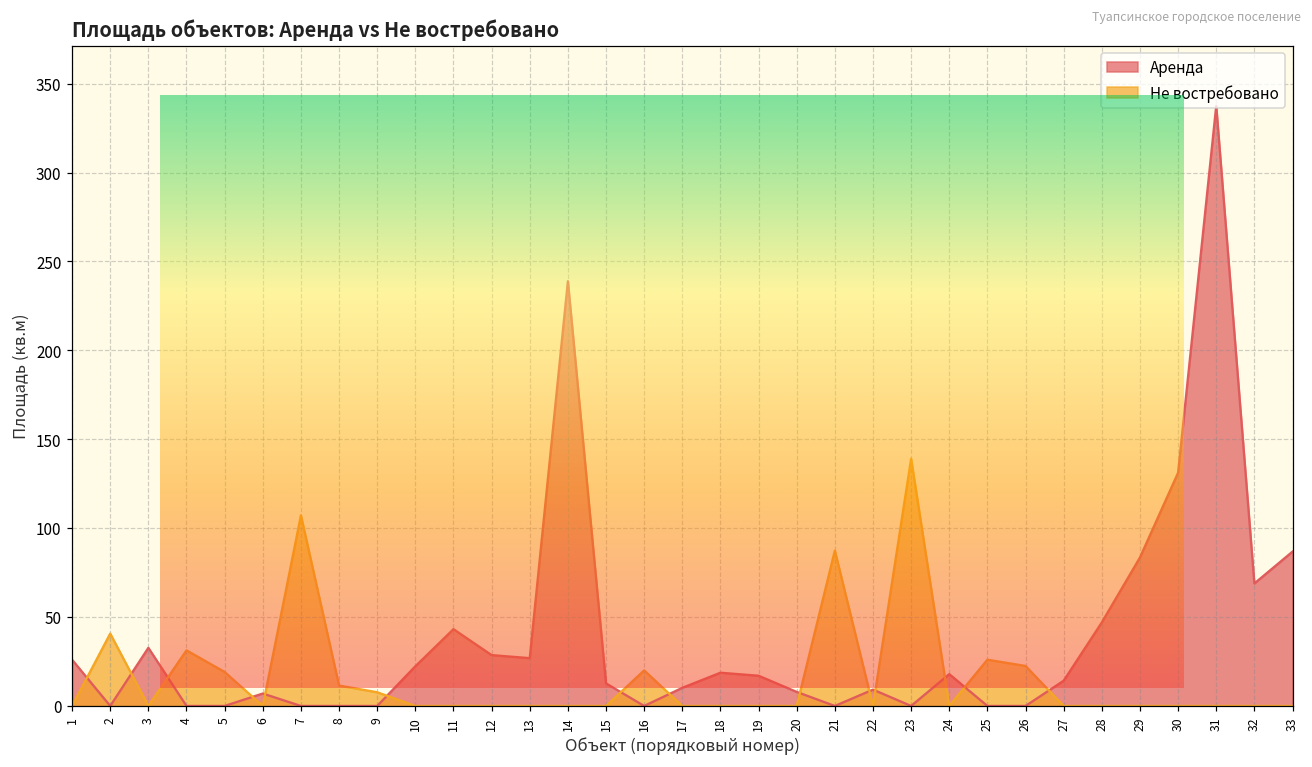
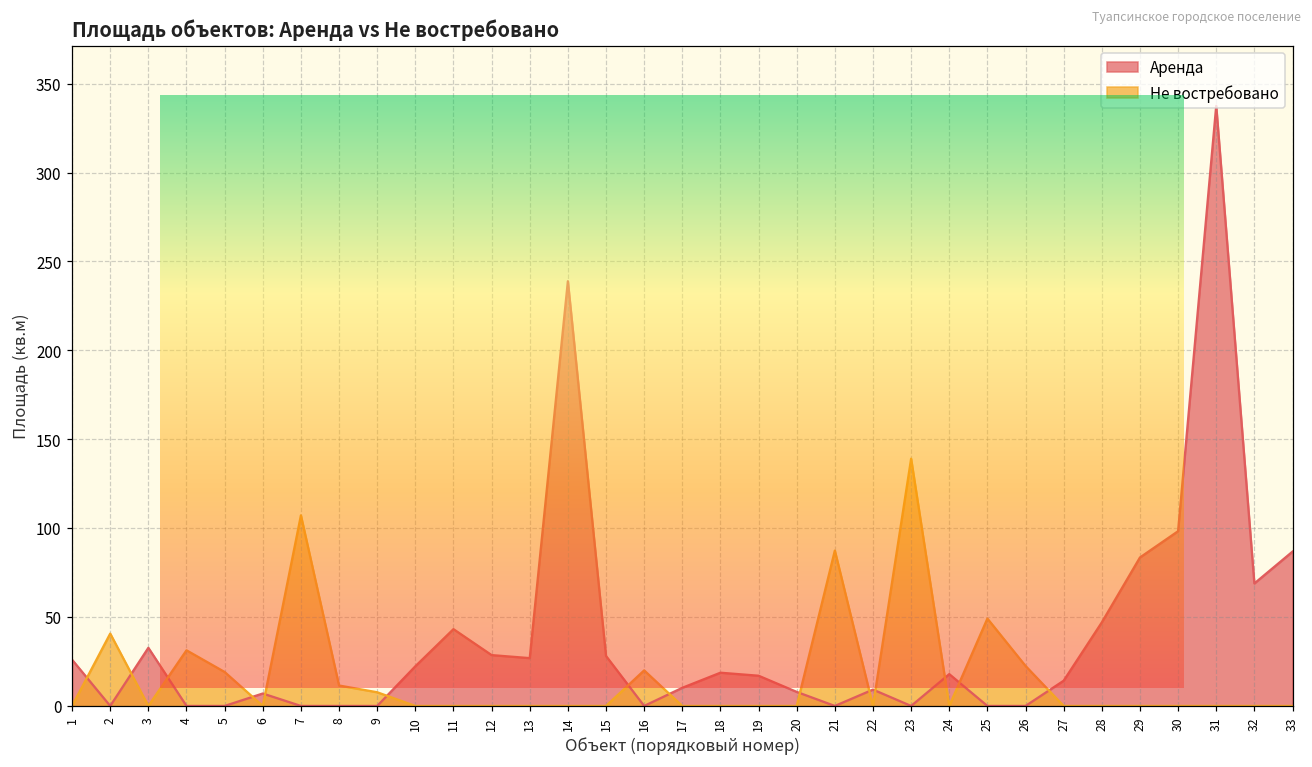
  {
    "Аренда": {
      "1": 26,
      "2": 0,
      "3": 33,
      "4": 0,
      "5": 0,
      "6": 7,
      "7": 0,
      "8": 0,
      "9": 0,
      "10": 22,
      "11": 43,
      "12": 29,
      "13": 27,
      "14": 239,
-     "15": 13,
+     "15": 28,
      "16": 0,
      "17": 10,
      "18": 19,
      "19": 17,
      "20": 8,
      "21": 0,
      "22": 9,
      "23": 0,
      "24": 18,
      "25": 0,
      "26": 0,
      "27": 14,
      "28": 47,
      "29": 84,
-     "30": 131,
+     "30": 98,
      "31": 338,
      "32": 69,
      "33": 87
    },
    "Не востребовано": {
      "1": 0,
      "2": 41,
      "3": 0,
      "4": 31,
      "5": 19,
      "6": 0,
      "7": 107,
      "8": 12,
      "9": 8,
      "10": 0,
      "11": 0,
      "12": 0,
      "13": 0,
      "14": 0,
      "15": 0,
      "16": 20,
      "17": 0,
      "18": 0,
      "19": 0,
      "20": 0,
      "21": 87,
      "22": 0,
      "23": 139,
      "24": 0,
-     "25": 26,
+     "25": 49,
      "26": 23,
      "27": 0,
      "28": 0,
      "29": 0,
      "30": 0,
      "31": 0,
      "32": 0,
      "33": 0
    }
  }
